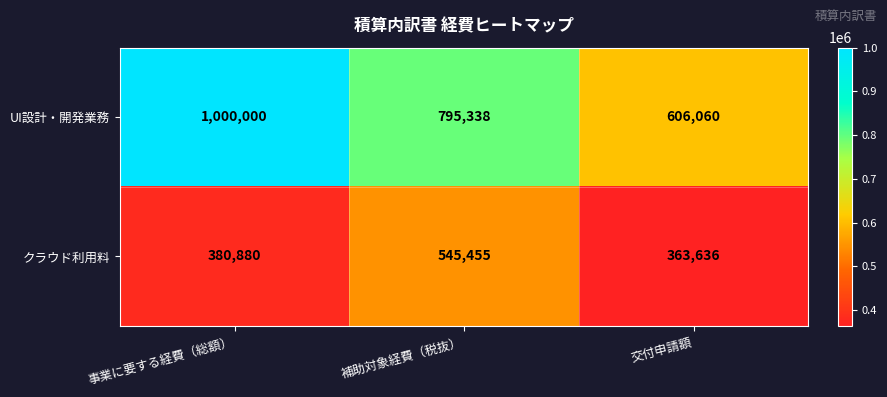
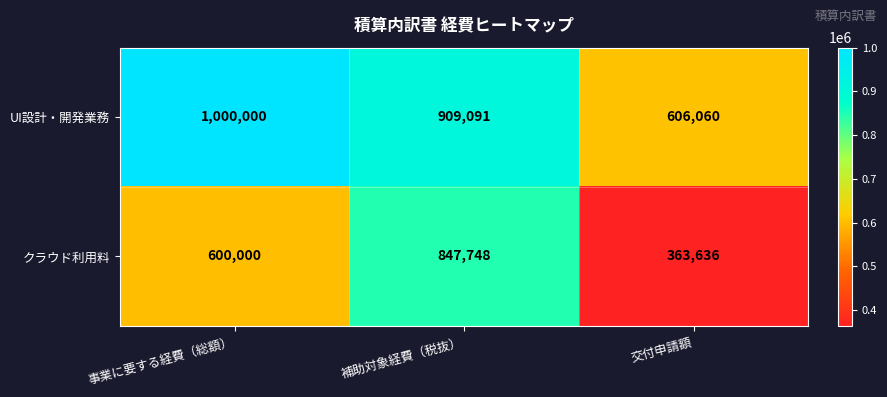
  {
    "UI設計・開発業務": {
      "事業に要する経費（総額）": "1,000,000",
-     "補助対象経費（税抜）": "795,338",
+     "補助対象経費（税抜）": "909,091",
      "交付申請額": "606,060"
    },
    "クラウド利用料": {
-     "事業に要する経費（総額）": "380,880",
-     "補助対象経費（税抜）": "545,455",
+     "事業に要する経費（総額）": "600,000",
+     "補助対象経費（税抜）": "847,748",
      "交付申請額": "363,636"
    }
  }
